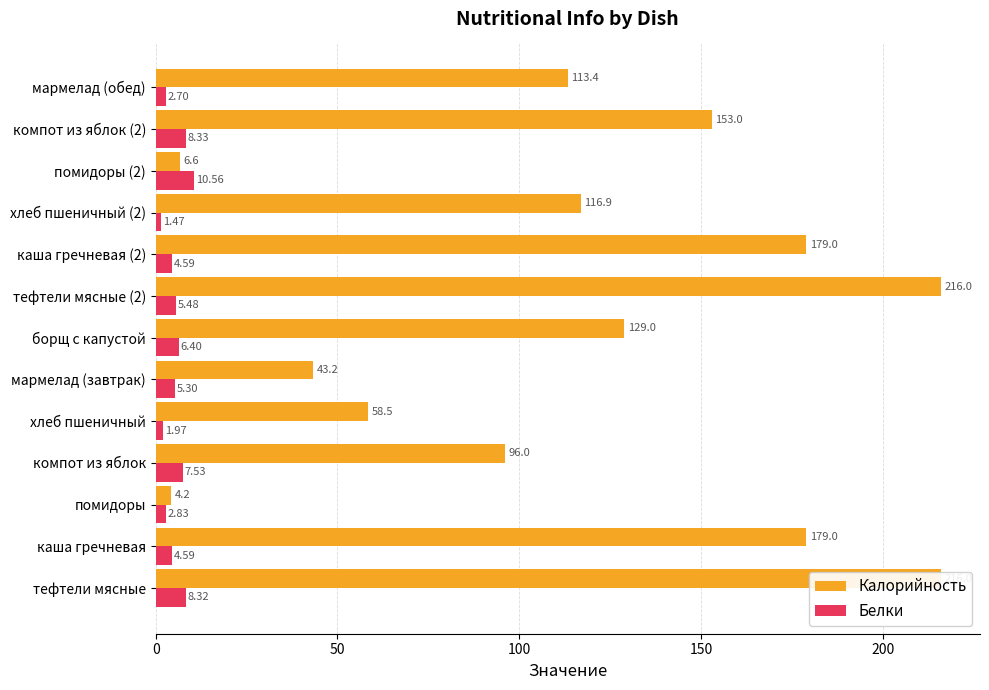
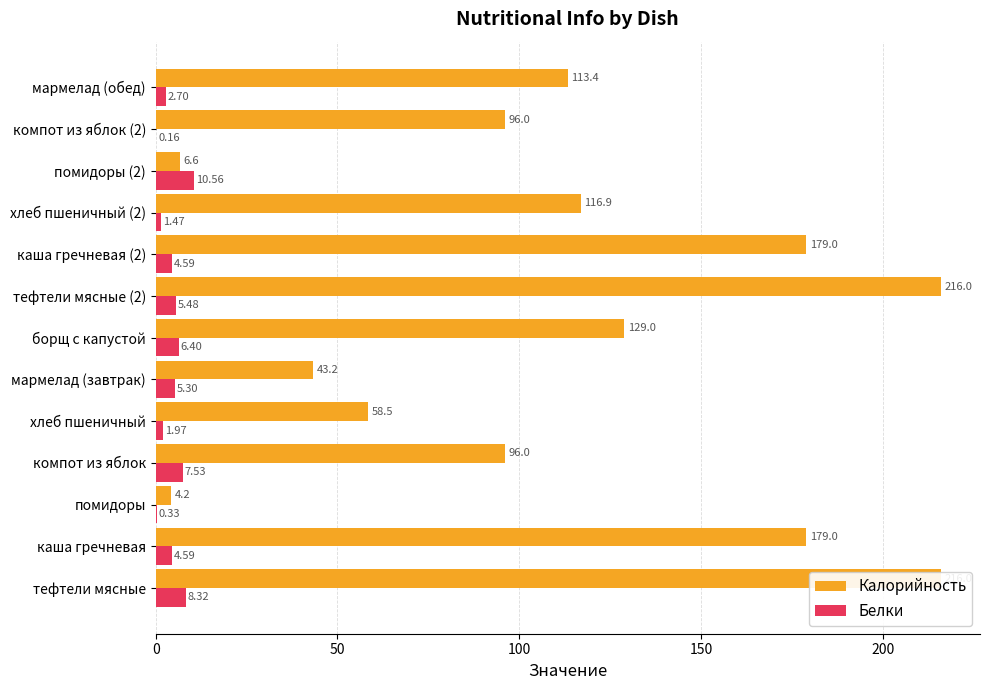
  {
    "Калорийность": {
      "мармелад (обед)": 113.4,
-     "компот из яблок (2)": 153.0,
+     "компот из яблок (2)": 96.0,
      "помидоры (2)": 6.6,
      "хлеб пшеничный (2)": 116.9,
      "каша гречневая (2)": 179.0,
      "тефтели мясные (2)": 216.0,
      "борщ с капустой": 129.0,
      "мармелад (завтрак)": 43.2,
      "хлеб пшеничный": 58.5,
      "компот из яблок": 96.0,
      "помидоры": 4.2,
      "каша гречневая": 179.0
    },
    "Белки": {
      "мармелад (обед)": 2.70,
-     "компот из яблок (2)": 8.33,
+     "компот из яблок (2)": 0.16,
      "помидоры (2)": 10.56,
      "хлеб пшеничный (2)": 1.47,
      "каша гречневая (2)": 4.59,
      "тефтели мясные (2)": 5.48,
      "борщ с капустой": 6.40,
      "мармелад (завтрак)": 5.30,
      "хлеб пшеничный": 1.97,
      "компот из яблок": 7.53,
-     "помидоры": 2.83,
+     "помидоры": 0.33,
      "каша гречневая": 4.59,
      "тефтели мясные": 8.32
    }
  }
